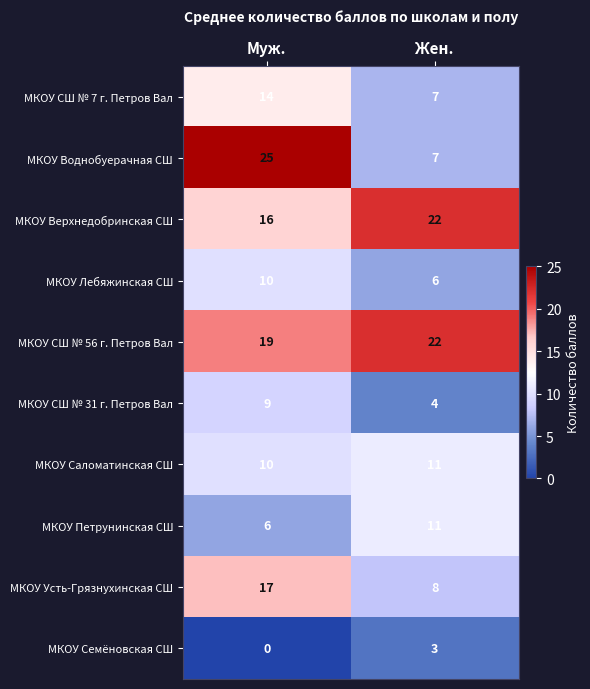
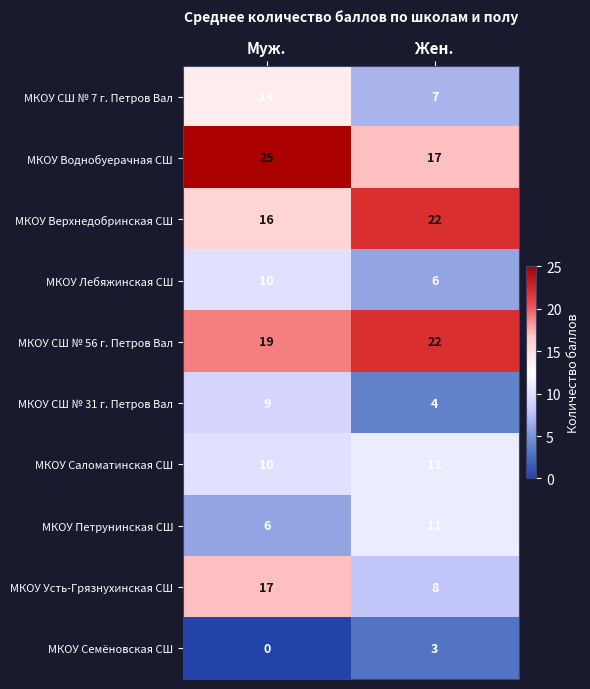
  {
    "МКОУ СШ № 7 г. Петров Вал": {
      "Жен.": 7
    },
    "МКОУ Воднобуерачная СШ": {
      "Муж.": 25,
-     "Жен.": 7
+     "Жен.": 17
    },
    "МКОУ Верхнедобринская СШ": {
      "Муж.": 16,
      "Жен.": 22
    },
    "МКОУ Лебяжинская СШ": {
      "Жен.": 6
    },
    "МКОУ СШ № 56 г. Петров Вал": {
      "Муж.": 19,
      "Жен.": 22
    },
    "МКОУ СШ № 31 г. Петров Вал": {
      "Жен.": 4
    },
    "МКОУ Петрунинская СШ": {
      "Муж.": 6
    },
    "МКОУ Усть-Грязнухинская СШ": {
      "Муж.": 17,
      "Жен.": 8
    },
    "МКОУ Семёновская СШ": {
      "Муж.": 0,
      "Жен.": 3
    }
  }
